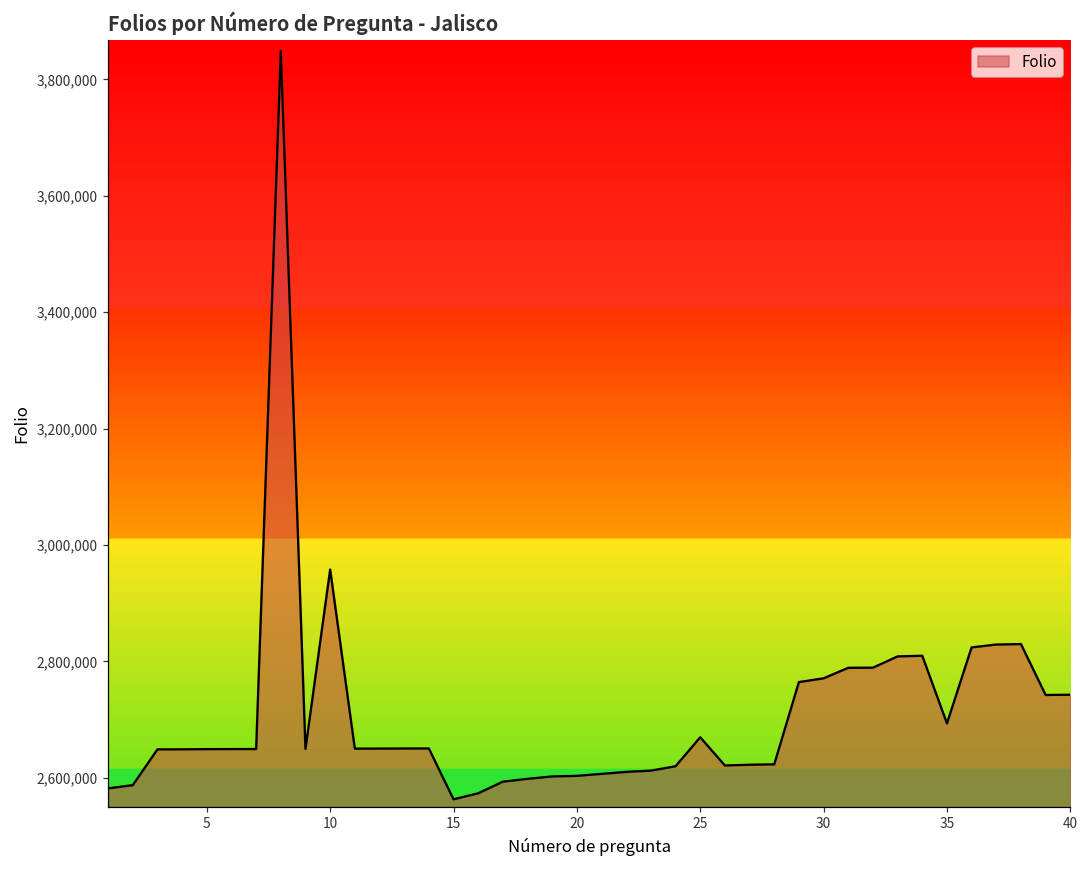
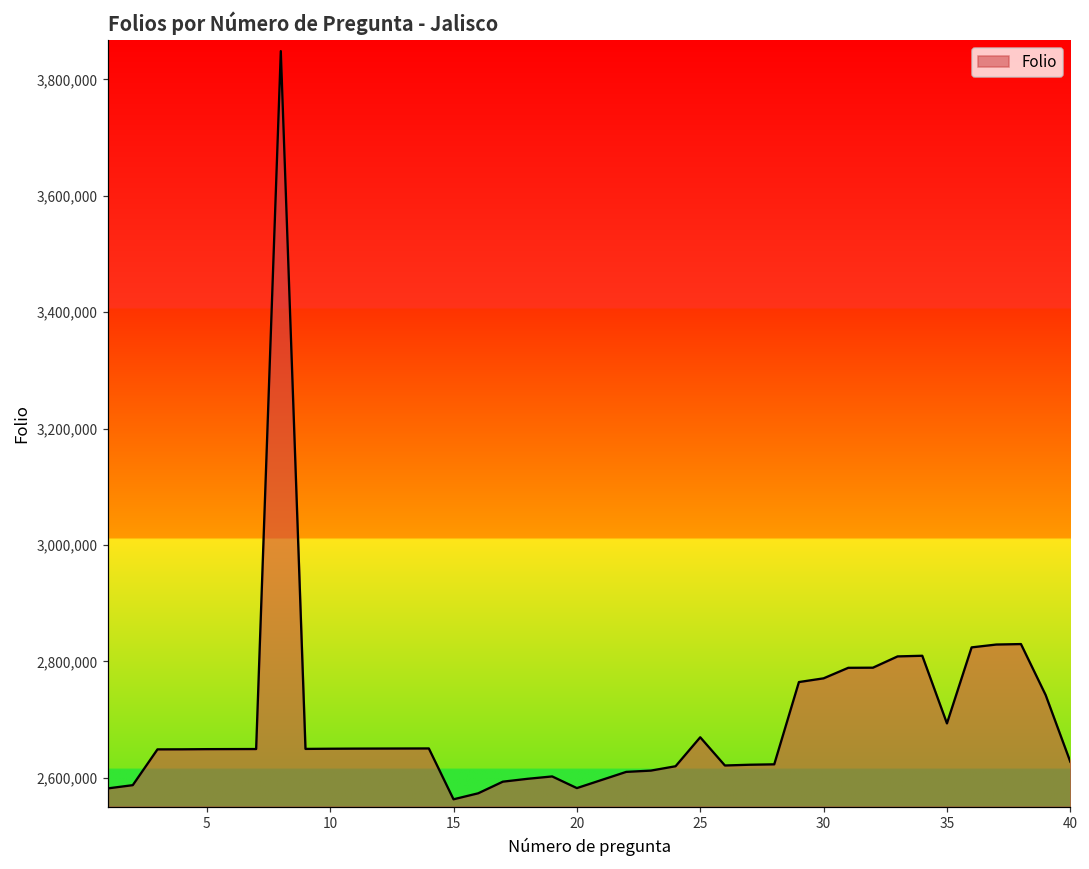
  {
    "5": "2,650,000",
-   "10": "2,960,000",
+   "10": "2,650,000",
    "15": "2,560,000",
-   "20": "2,600,000",
+   "20": "2,580,000",
    "25": "2,670,000",
    "30": "2,770,000",
    "35": "2,690,000",
-   "40": "2,740,000"
+   "40": "2,630,000"
  }
